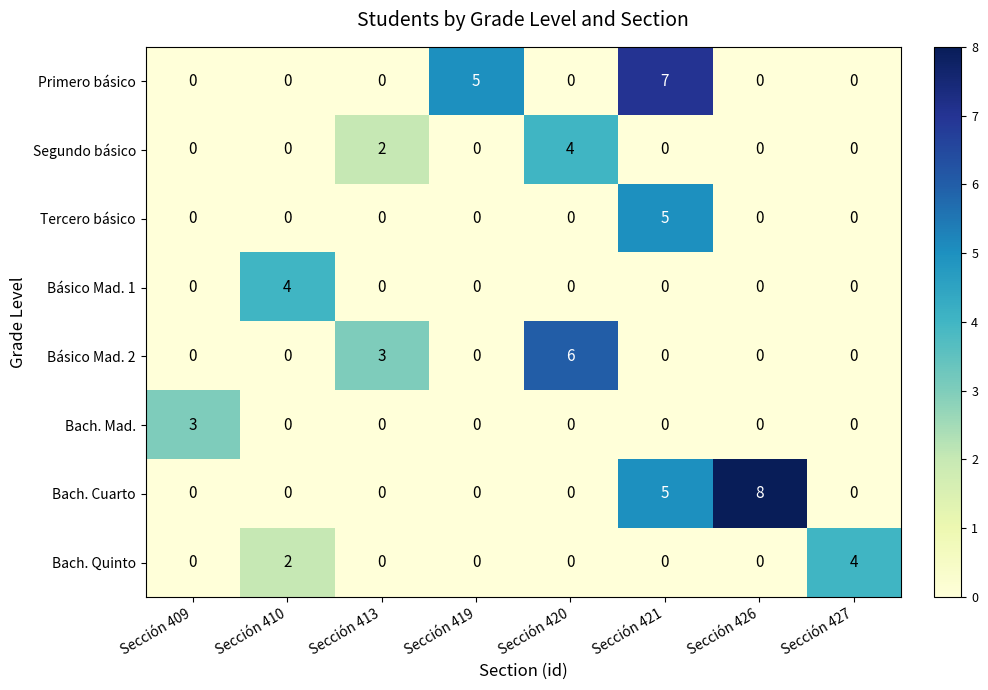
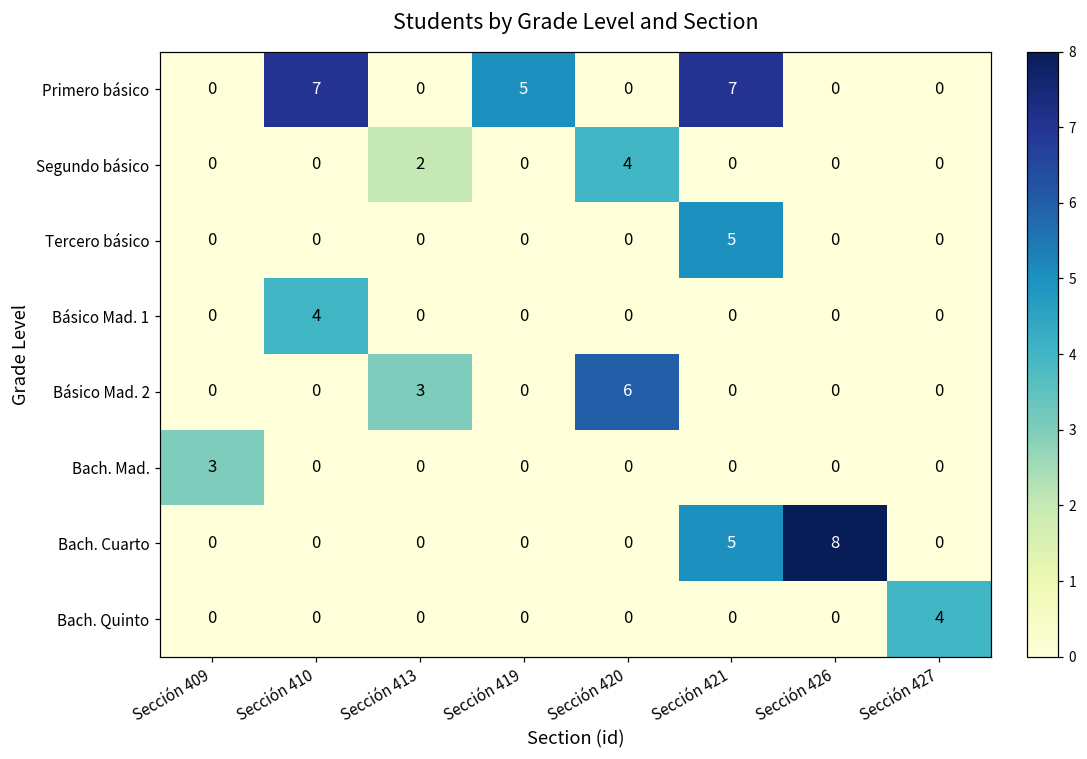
  {
    "Primero básico": {
      "Sección 409": 0,
-     "Sección 410": 0,
+     "Sección 410": 7,
      "Sección 413": 0,
      "Sección 419": 5,
      "Sección 420": 0,
      "Sección 421": 7,
      "Sección 426": 0,
      "Sección 427": 0
    },
    "Segundo básico": {
      "Sección 409": 0,
      "Sección 410": 0,
      "Sección 413": 2,
      "Sección 419": 0,
      "Sección 420": 4,
      "Sección 421": 0,
      "Sección 426": 0,
      "Sección 427": 0
    },
    "Tercero básico": {
      "Sección 409": 0,
      "Sección 410": 0,
      "Sección 413": 0,
      "Sección 419": 0,
      "Sección 420": 0,
      "Sección 421": 5,
      "Sección 426": 0,
      "Sección 427": 0
    },
    "Básico Mad. 1": {
      "Sección 409": 0,
      "Sección 410": 4,
      "Sección 413": 0,
      "Sección 419": 0,
      "Sección 420": 0,
      "Sección 421": 0,
      "Sección 426": 0,
      "Sección 427": 0
    },
    "Básico Mad. 2": {
      "Sección 409": 0,
      "Sección 410": 0,
      "Sección 413": 3,
      "Sección 419": 0,
      "Sección 420": 6,
      "Sección 421": 0,
      "Sección 426": 0,
      "Sección 427": 0
    },
    "Bach. Mad.": {
      "Sección 409": 3,
      "Sección 410": 0,
      "Sección 413": 0,
      "Sección 419": 0,
      "Sección 420": 0,
      "Sección 421": 0,
      "Sección 426": 0,
      "Sección 427": 0
    },
    "Bach. Cuarto": {
      "Sección 409": 0,
      "Sección 410": 0,
      "Sección 413": 0,
      "Sección 419": 0,
      "Sección 420": 0,
      "Sección 421": 5,
      "Sección 426": 8,
      "Sección 427": 0
    },
    "Bach. Quinto": {
      "Sección 409": 0,
-     "Sección 410": 2,
+     "Sección 410": 0,
      "Sección 413": 0,
      "Sección 419": 0,
      "Sección 420": 0,
      "Sección 421": 0,
      "Sección 426": 0,
      "Sección 427": 4
    }
  }
